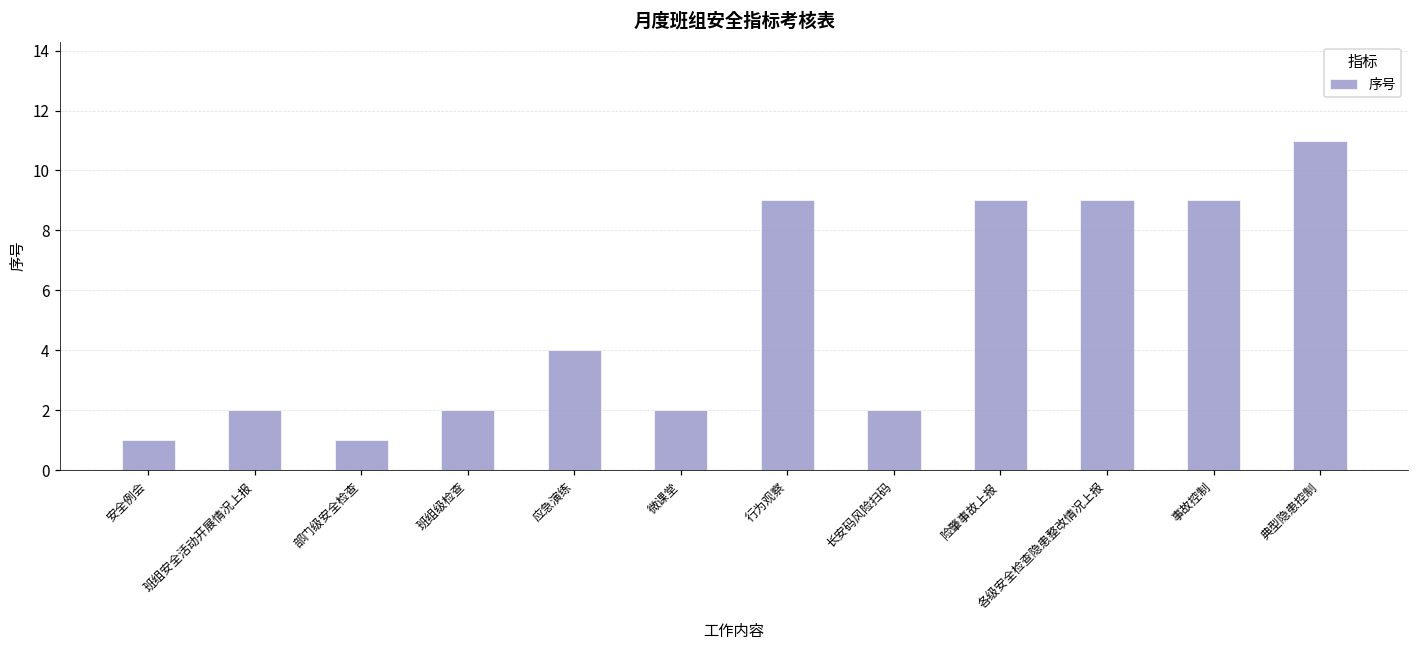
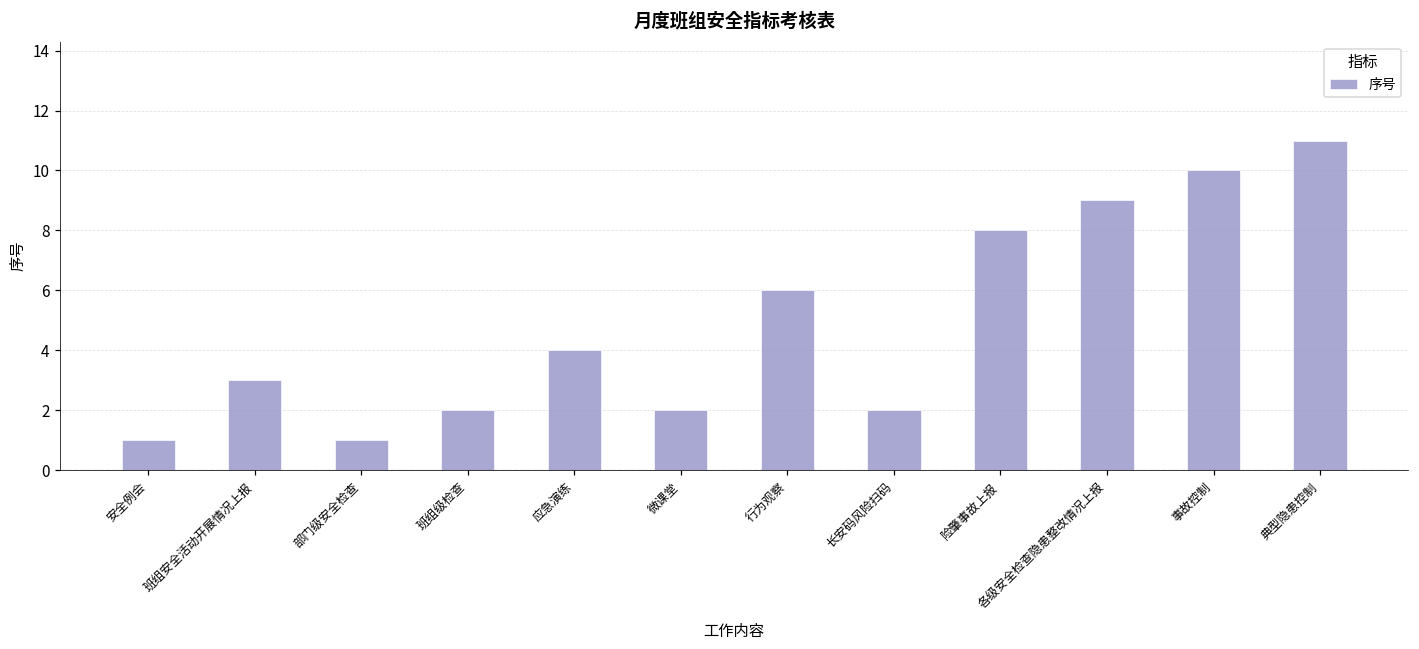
  {
    "安全例会": 1,
-   "班组安全活动开展情况上报": 2,
+   "班组安全活动开展情况上报": 3,
    "部门级安全检查": 1,
    "班组级检查": 2,
    "应急演练": 4,
    "微课堂": 2,
-   "行为观察": 9,
+   "行为观察": 6,
    "长安码风险扫码": 2,
-   "险肇事故上报": 9,
+   "险肇事故上报": 8,
    "各级安全检查隐患整改情况上报": 9,
-   "事故控制": 9,
+   "事故控制": 10,
    "典型隐患控制": 11
  }
